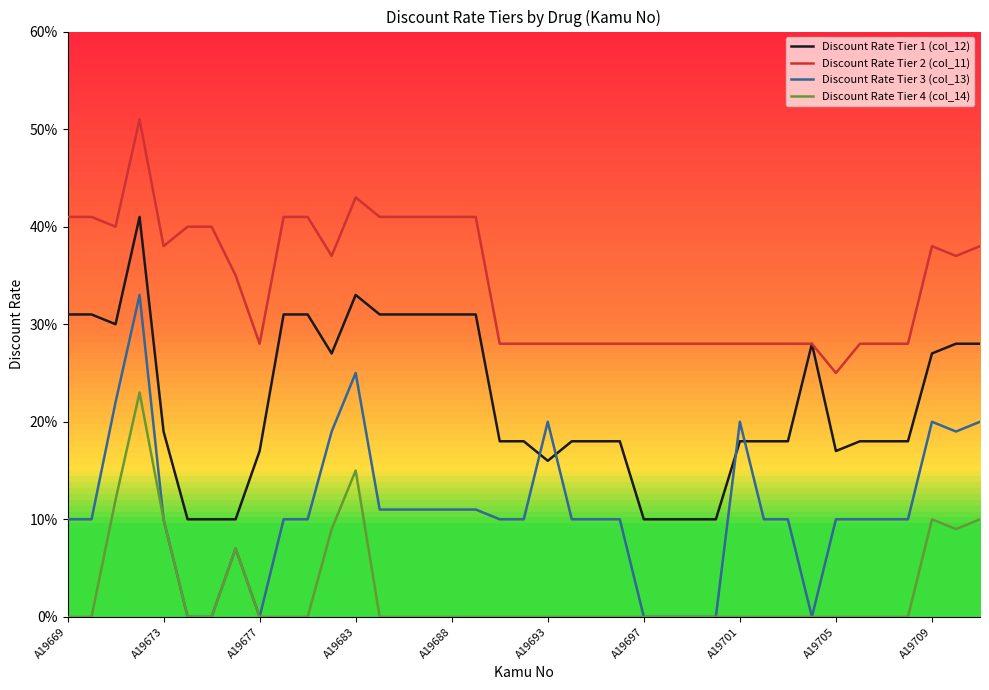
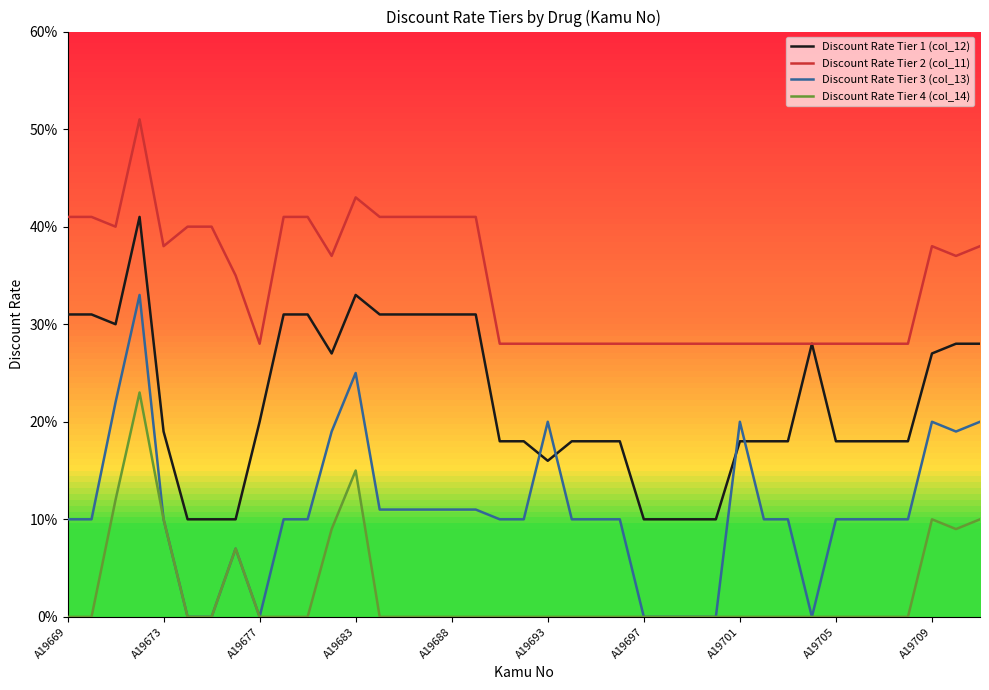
  {
    "Discount Rate Tier 1 (col_12)": {
      "A19669": "31%",
      "A19673": "19%",
-     "A19677": "17%",
+     "A19677": "20%",
      "A19683": "33%",
      "A19688": "31%",
      "A19693": "16%",
      "A19697": "10%",
      "A19701": "18%",
-     "A19705": "17%",
+     "A19705": "18%",
      "A19709": "27%"
    },
    "Discount Rate Tier 2 (col_11)": {
      "A19669": "41%",
      "A19673": "38%",
      "A19677": "28%",
      "A19683": "43%",
      "A19688": "41%",
      "A19693": "28%",
      "A19697": "28%",
      "A19701": "28%",
-     "A19705": "25%",
+     "A19705": "28%",
      "A19709": "38%"
    },
    "Discount Rate Tier 3 (col_13)": {
      "A19669": "10%",
      "A19683": "25%",
      "A19688": "11%",
      "A19693": "20%",
      "A19701": "20%",
      "A19705": "10%",
      "A19709": "20%"
    },
    "Discount Rate Tier 4 (col_14)": {
      "A19669": "0%",
      "A19683": "15%",
      "A19688": "0%",
      "A19693": "0%",
      "A19701": "0%",
      "A19705": "0%",
      "A19709": "10%"
    }
  }
